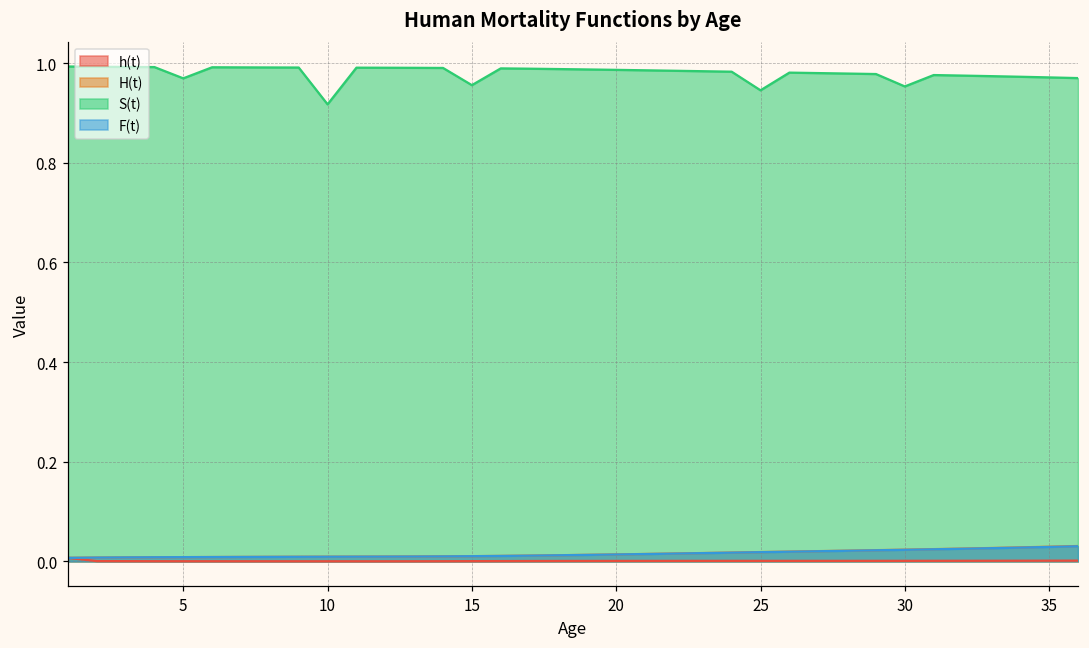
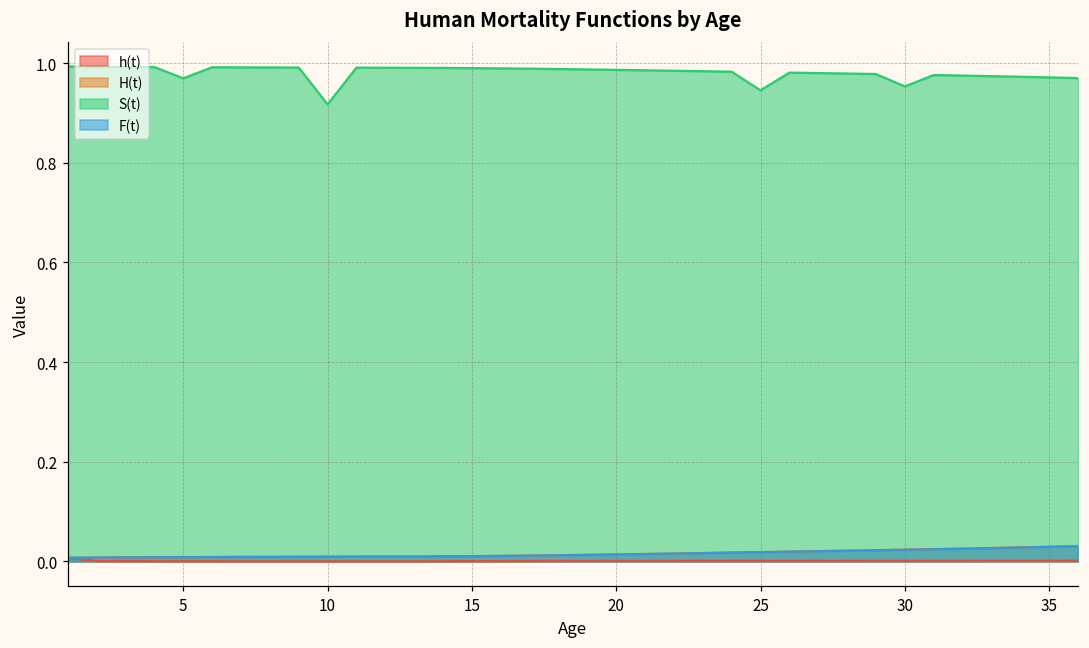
  {
    "S(t)": {
      "5": 0.97,
      "10": 0.92,
-     "15": 0.96,
+     "15": 0.99,
      "20": 0.99,
      "25": 0.95,
      "30": 0.95,
      "35": 0.97
    }
  }
